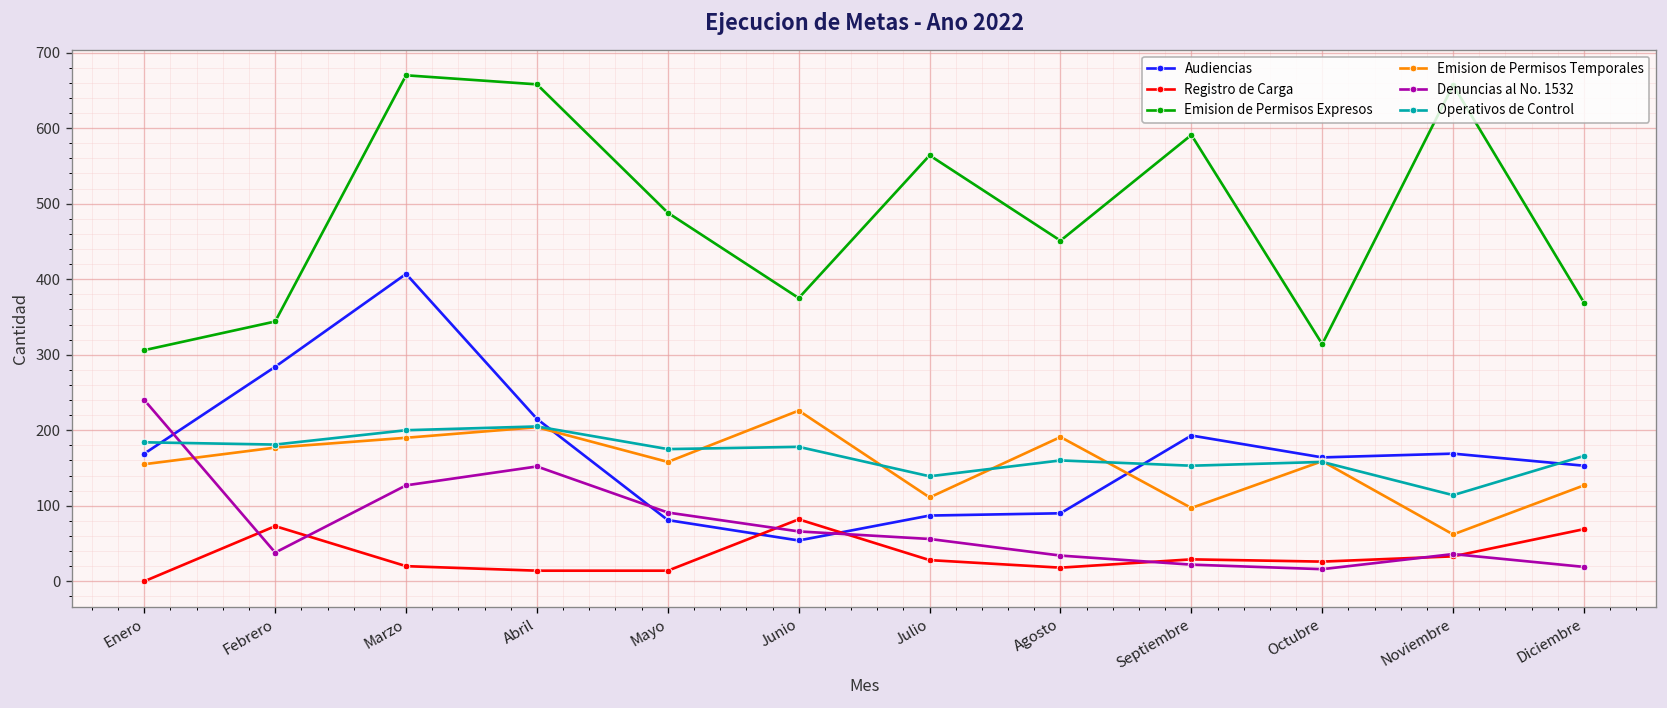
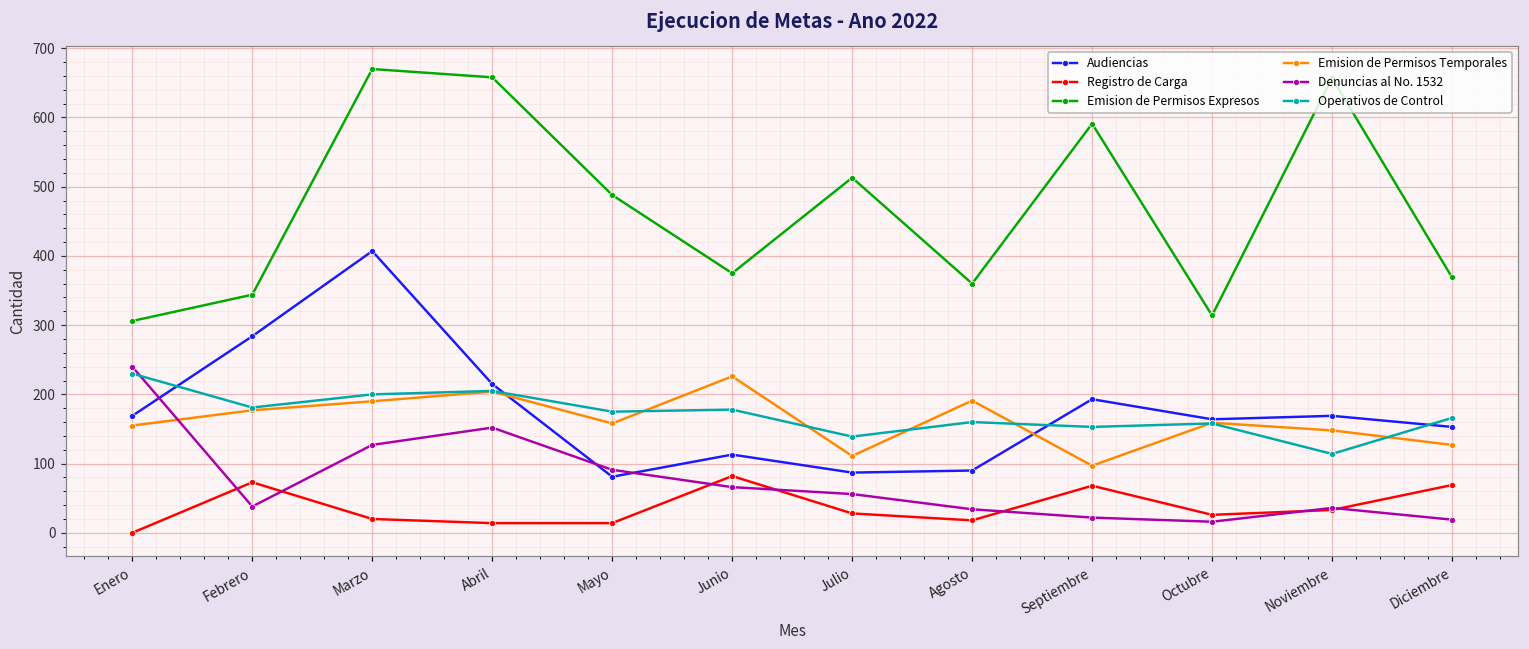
  {
    "Audiencias": {
      "Enero": 170,
      "Febrero": 280,
      "Marzo": 410,
      "Abril": 220,
      "Mayo": 80,
-     "Junio": 50,
+     "Junio": 110,
      "Julio": 90,
      "Agosto": 90,
      "Septiembre": 190,
      "Octubre": 160,
      "Noviembre": 170,
      "Diciembre": 150
    },
    "Registro de Carga": {
      "Enero": 0,
      "Febrero": 70,
      "Marzo": 20,
      "Abril": 10,
      "Mayo": 10,
      "Junio": 80,
      "Julio": 30,
      "Agosto": 20,
-     "Septiembre": 30,
+     "Septiembre": 70,
      "Octubre": 30,
      "Diciembre": 70
    },
    "Emision de Permisos Expresos": {
      "Enero": 310,
      "Febrero": 340,
      "Marzo": 670,
      "Abril": 660,
      "Mayo": 490,
      "Junio": 380,
-     "Julio": 560,
-     "Agosto": 450,
+     "Julio": 510,
+     "Agosto": 360,
      "Septiembre": 590,
      "Octubre": 310,
      "Diciembre": 370
    },
    "Emision de Permisos Temporales": {
      "Enero": 160,
      "Marzo": 190,
      "Mayo": 160,
      "Junio": 230,
      "Julio": 110,
      "Agosto": 190,
      "Septiembre": 100,
-     "Noviembre": 60,
+     "Noviembre": 150,
      "Diciembre": 130
    },
    "Denuncias al No. 1532": {
      "Enero": 240,
      "Febrero": 40,
      "Marzo": 130,
      "Abril": 150,
      "Mayo": 90,
      "Junio": 70,
      "Julio": 60,
      "Agosto": 30,
      "Septiembre": 20,
      "Octubre": 20,
      "Diciembre": 20
    },
    "Operativos de Control": {
-     "Enero": 180,
+     "Enero": 230,
      "Marzo": 200,
      "Mayo": 180,
      "Junio": 180,
      "Julio": 140,
      "Agosto": 160,
      "Septiembre": 150,
      "Noviembre": 110,
      "Diciembre": 170
    }
  }
